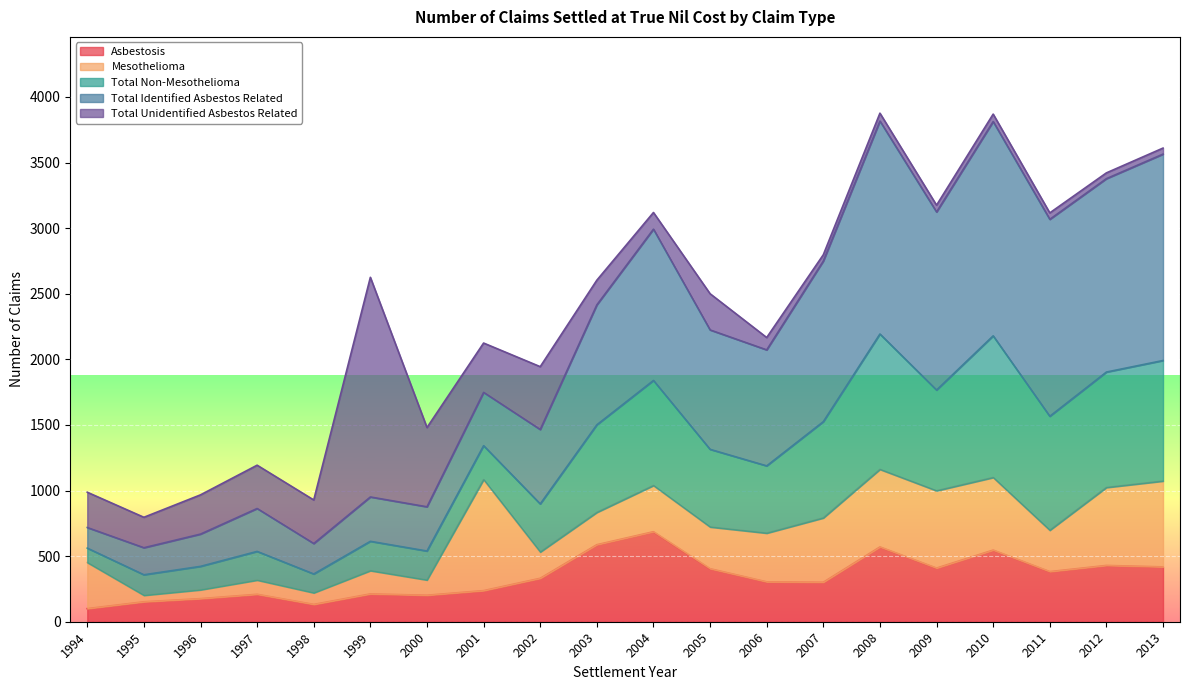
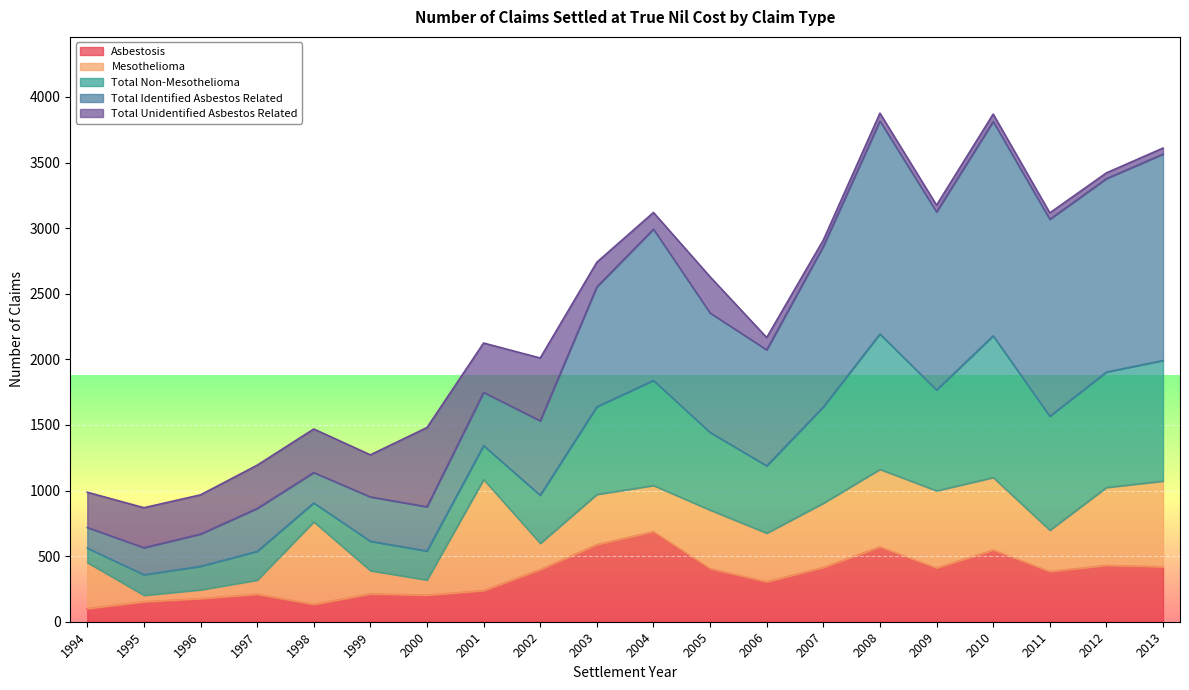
  {
    "Asbestosis": {
      "1994": 100,
      "1995": 150,
      "1996": 180,
      "1997": 210,
      "1998": 130,
      "1999": 210,
      "2000": 200,
      "2001": 240,
-     "2002": 330,
+     "2002": 400,
      "2003": 590,
      "2004": 690,
      "2005": 400,
      "2006": 300,
-     "2007": 300,
+     "2007": 410,
      "2008": 570,
      "2009": 410,
      "2010": 550,
      "2011": 380,
      "2012": 430,
      "2013": 420
    },
    "Mesothelioma": {
      "1994": 350,
      "1995": 50,
      "1996": 70,
      "1997": 110,
-     "1998": 90,
+     "1998": 630,
      "1999": 180,
      "2000": 120,
      "2001": 850,
      "2002": 200,
-     "2003": 250,
+     "2003": 380,
      "2004": 350,
-     "2005": 320,
+     "2005": 450,
      "2006": 370,
      "2007": 490,
      "2008": 590,
      "2009": 590,
      "2010": 550,
      "2011": 320,
      "2012": 590,
      "2013": 650
    },
    "Total Unidentified Asbestos Related": {
      "1994": 270,
-     "1995": 230,
+     "1995": 310,
      "1996": 300,
      "1997": 330,
      "1998": 330,
-     "1999": 1670,
+     "1999": 320,
      "2000": 600,
      "2001": 380,
      "2002": 480,
      "2003": 190,
      "2004": 130,
      "2005": 280,
      "2006": 90,
      "2007": 50,
      "2008": 60,
      "2009": 50,
      "2010": 60,
      "2011": 50,
      "2012": 40,
      "2013": 50
    }
  }
